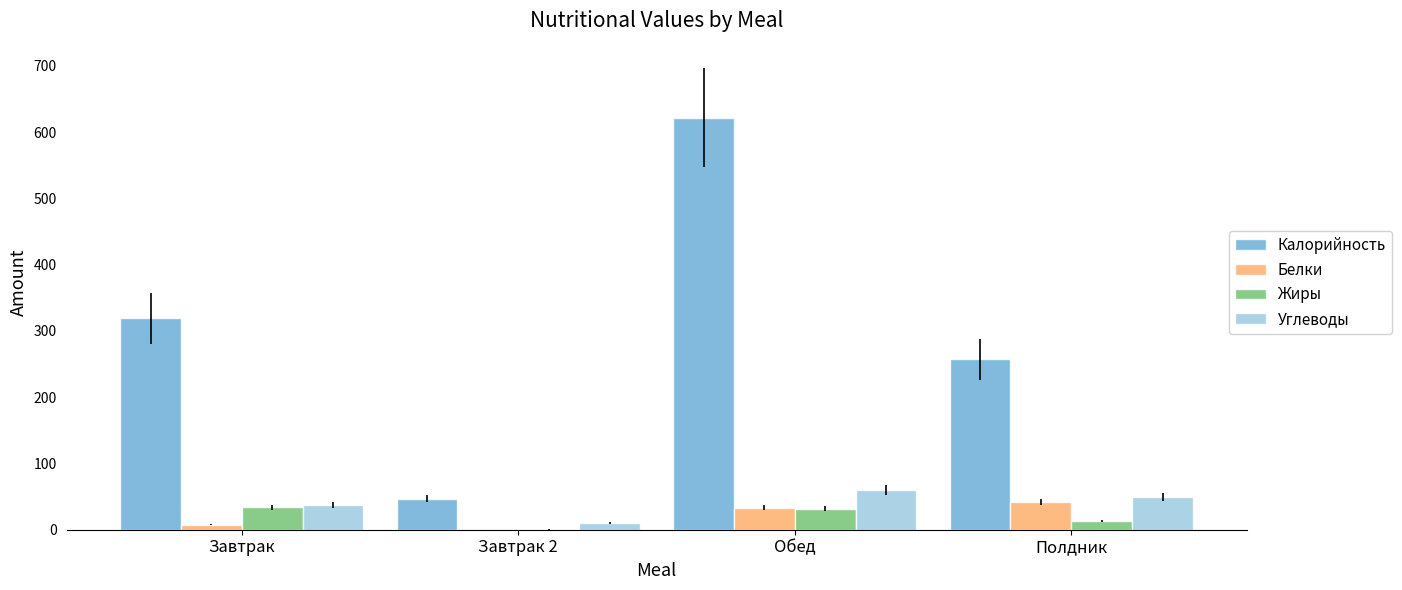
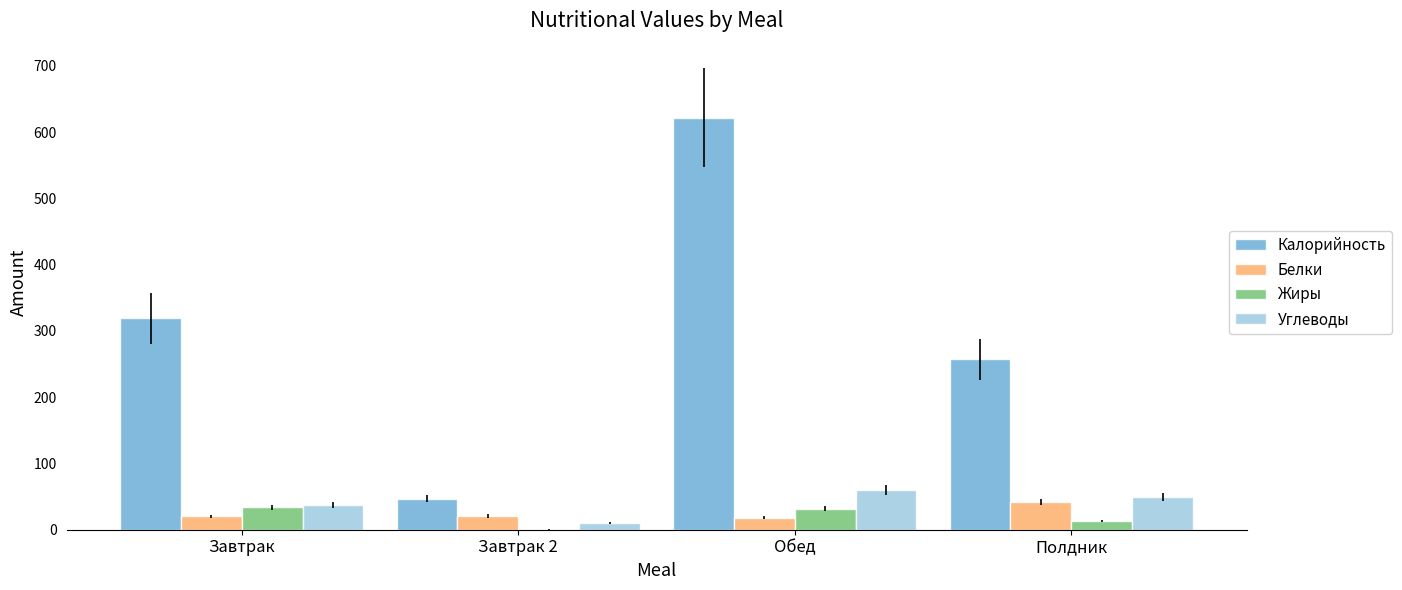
  {
    "Белки": {
-     "Завтрак": 10,
-     "Завтрак 2": 0,
-     "Обед": 30,
+     "Завтрак": 20,
+     "Завтрак 2": 20,
+     "Обед": 20,
      "Полдник": 40
    },
    "Жиры": {
      "Завтрак": 30,
      "Обед": 30,
      "Полдник": 10
    }
  }
